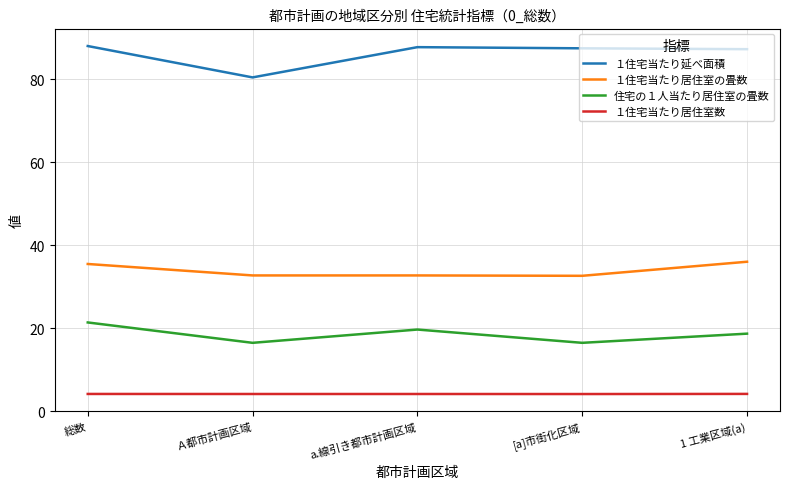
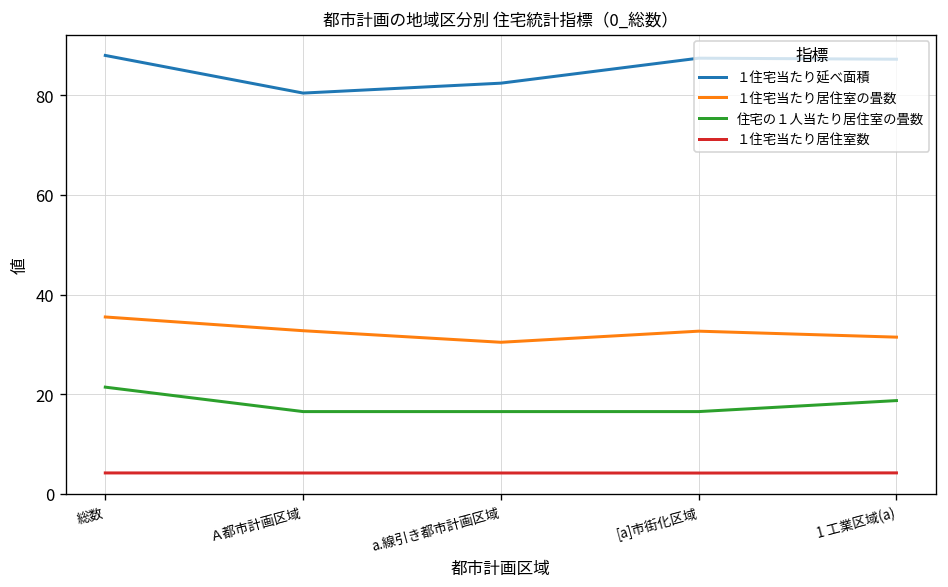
  {
    "１住宅当たり延べ面積": {
      "総数": 88,
      "Ａ都市計画区域": 80,
-     "a.線引き都市計画区域": 88
+     "a.線引き都市計画区域": 82
    },
    "１住宅当たり居住室の畳数": {
      "総数": 36,
      "Ａ都市計画区域": 33,
-     "a.線引き都市計画区域": 33,
+     "a.線引き都市計画区域": 30,
      "[a]市街化区域": 33,
-     "1 工業区域(a)": 36
+     "1 工業区域(a)": 31
    },
    "住宅の１人当たり居住室の畳数": {
      "総数": 21,
      "Ａ都市計画区域": 17,
-     "a.線引き都市計画区域": 20,
+     "a.線引き都市計画区域": 17,
      "[a]市街化区域": 17,
      "1 工業区域(a)": 19
    },
    "１住宅当たり居住室数": {
      "総数": 4,
      "Ａ都市計画区域": 4,
      "a.線引き都市計画区域": 4,
      "[a]市街化区域": 4,
      "1 工業区域(a)": 4
    }
  }
